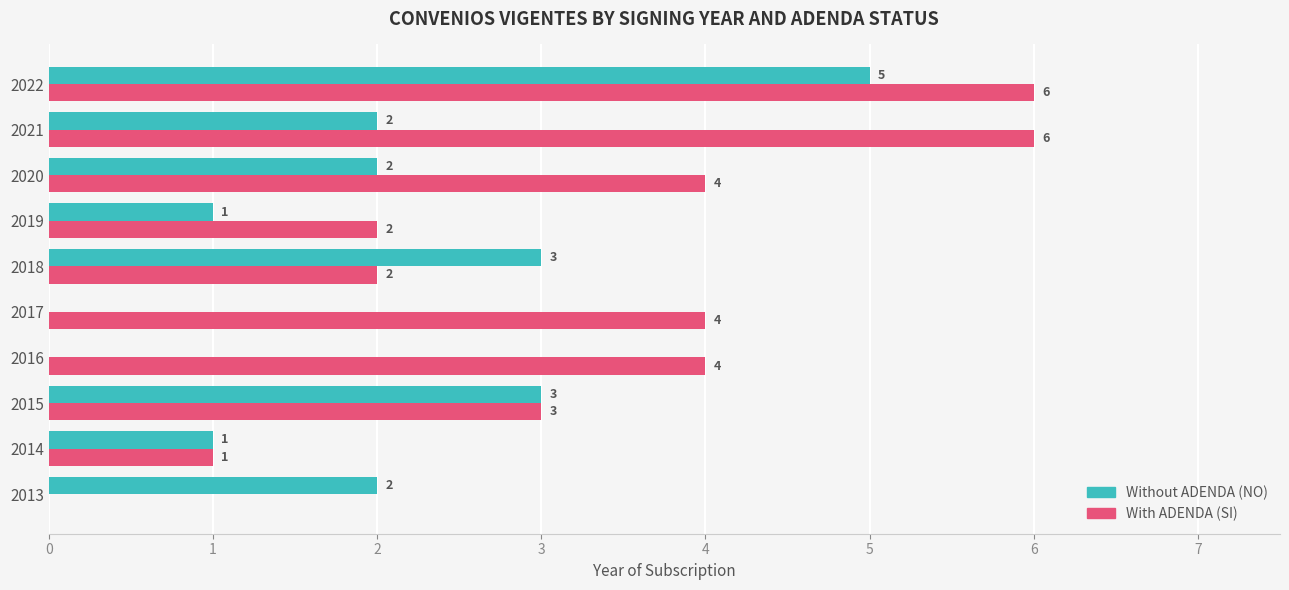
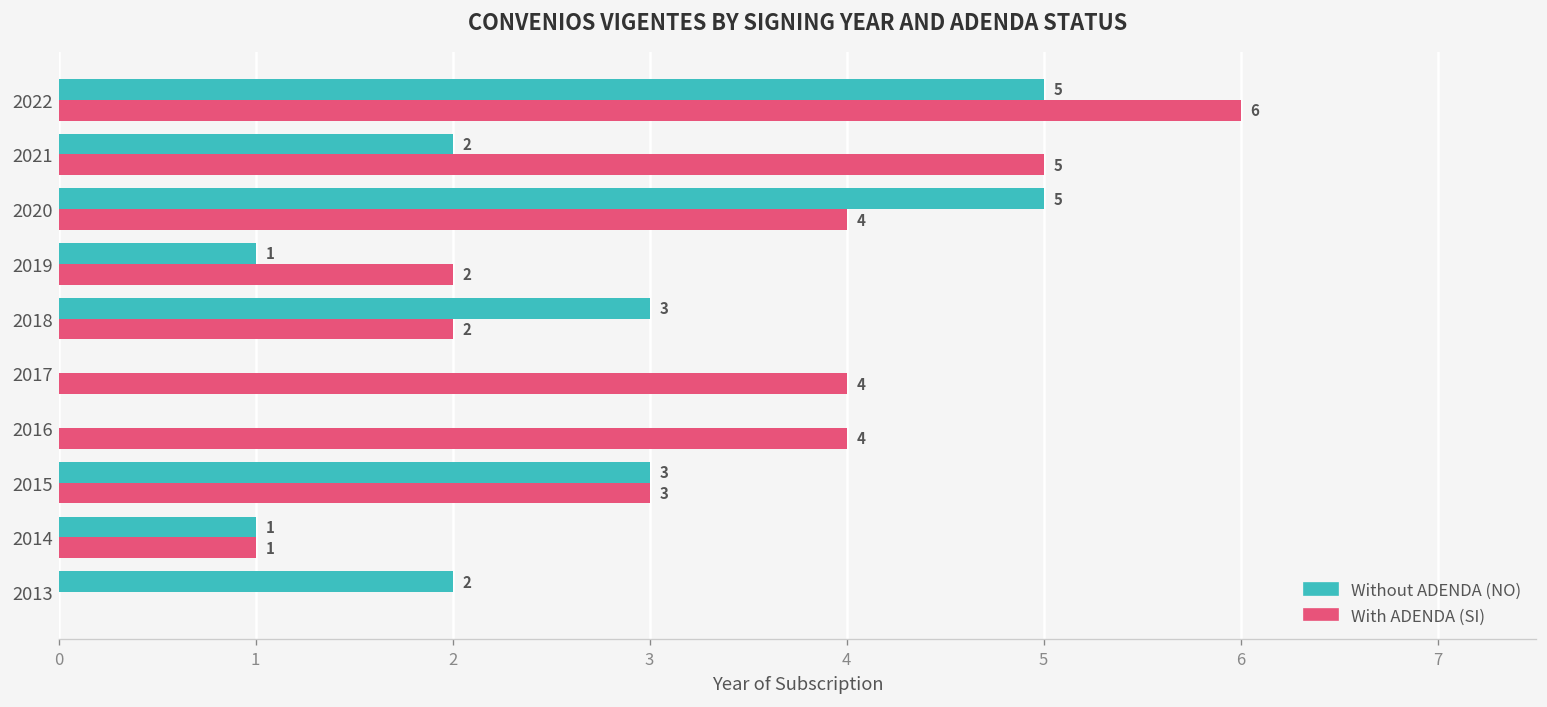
  {
    "Without ADENDA (NO)": {
      "2022": 5,
      "2021": 2,
-     "2020": 2,
+     "2020": 5,
      "2019": 1,
      "2018": 3,
      "2015": 3,
      "2014": 1,
      "2013": 2
    },
    "With ADENDA (SI)": {
      "2022": 6,
-     "2021": 6,
+     "2021": 5,
      "2020": 4,
      "2019": 2,
      "2018": 2,
      "2017": 4,
      "2016": 4,
      "2015": 3,
      "2014": 1
    }
  }
